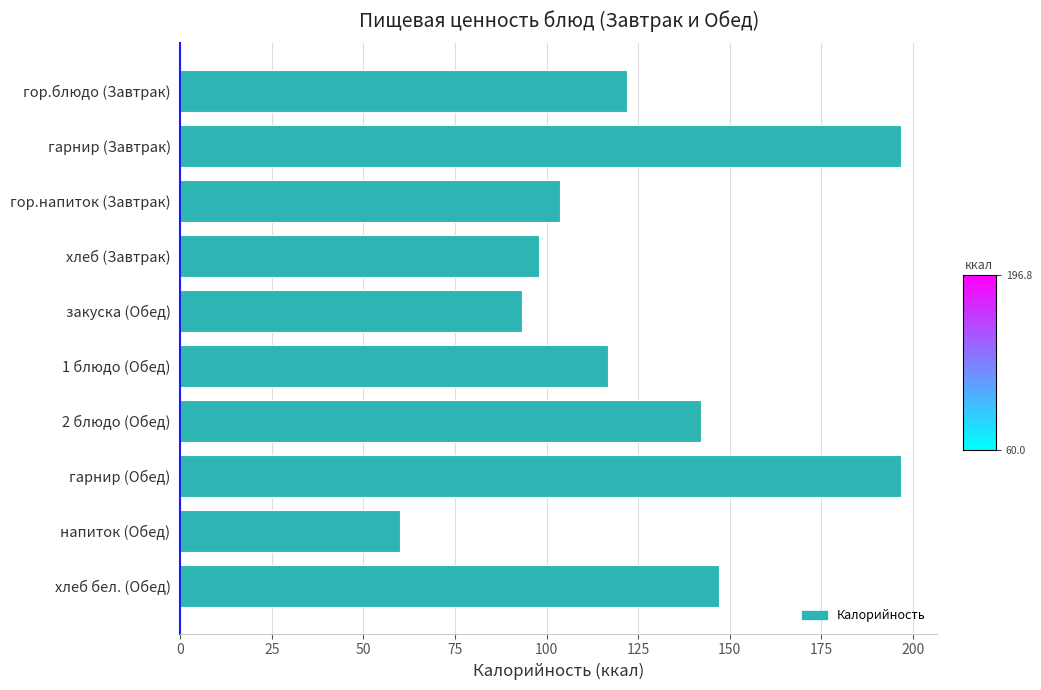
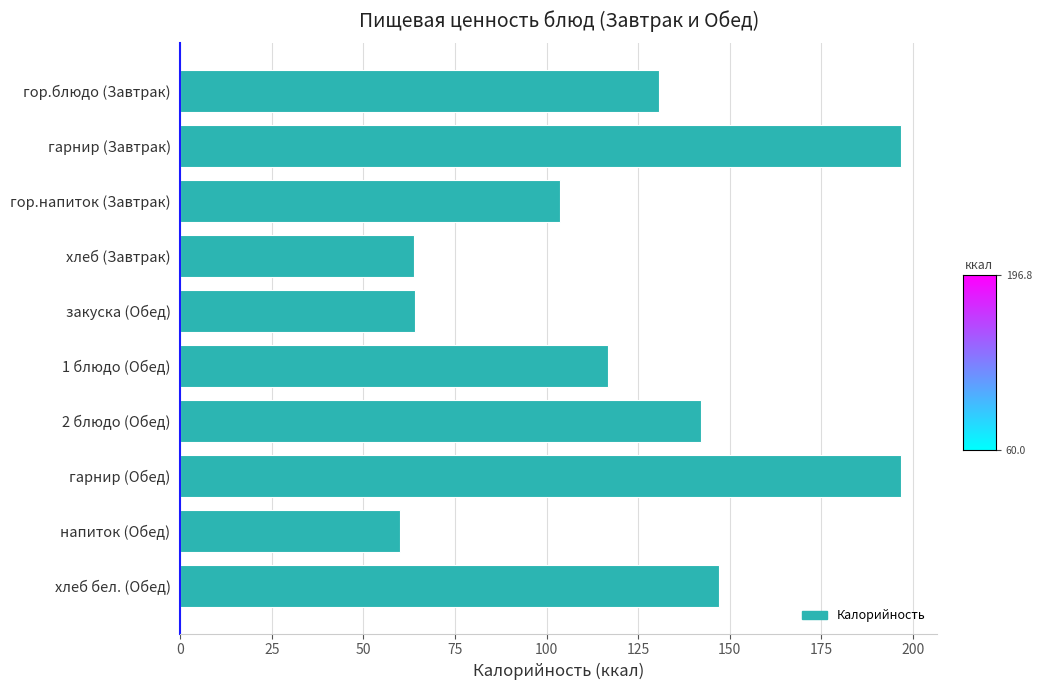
  {
-   "гор.блюдо (Завтрак)": 122,
+   "гор.блюдо (Завтрак)": 131,
    "гарнир (Завтрак)": 197,
    "гор.напиток (Завтрак)": 104,
-   "хлеб (Завтрак)": 98,
-   "закуска (Обед)": 93,
+   "хлеб (Завтрак)": 64,
+   "закуска (Обед)": 64,
    "1 блюдо (Обед)": 117,
    "2 блюдо (Обед)": 142,
    "гарнир (Обед)": 197,
    "напиток (Обед)": 60,
    "хлеб бел. (Обед)": 147
  }
